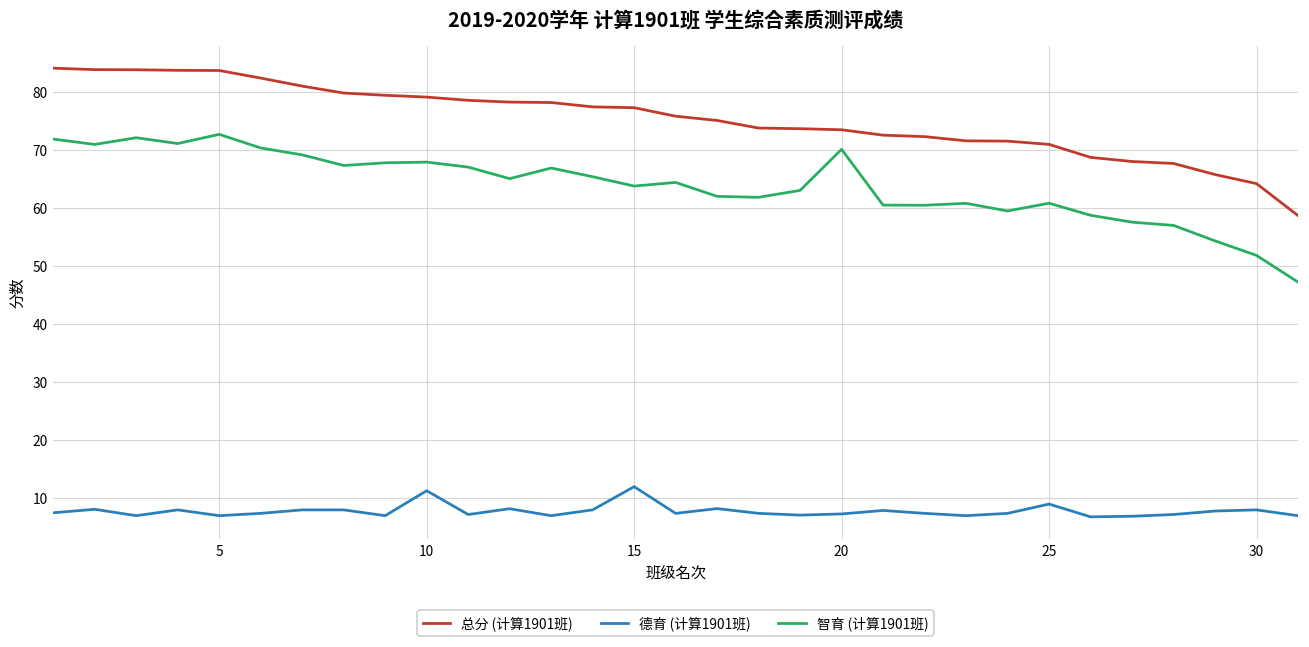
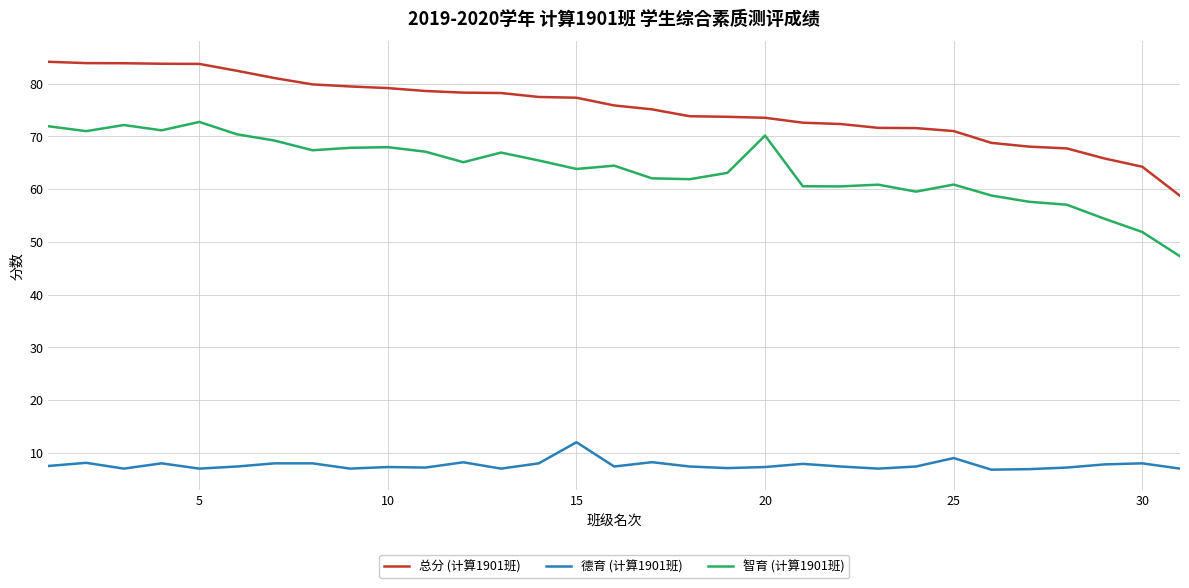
  {
    "总分 (计算1901班)": {
      "5": 84,
      "10": 79,
      "15": 77,
      "20": 74,
      "25": 71,
      "30": 64
    },
    "德育 (计算1901班)": {
      "5": 7,
-     "10": 11,
+     "10": 7,
      "15": 12,
      "20": 7,
      "25": 9,
      "30": 8
    },
    "智育 (计算1901班)": {
      "5": 73,
      "10": 68,
      "15": 64,
      "20": 70,
      "25": 61,
      "30": 52
    }
  }
